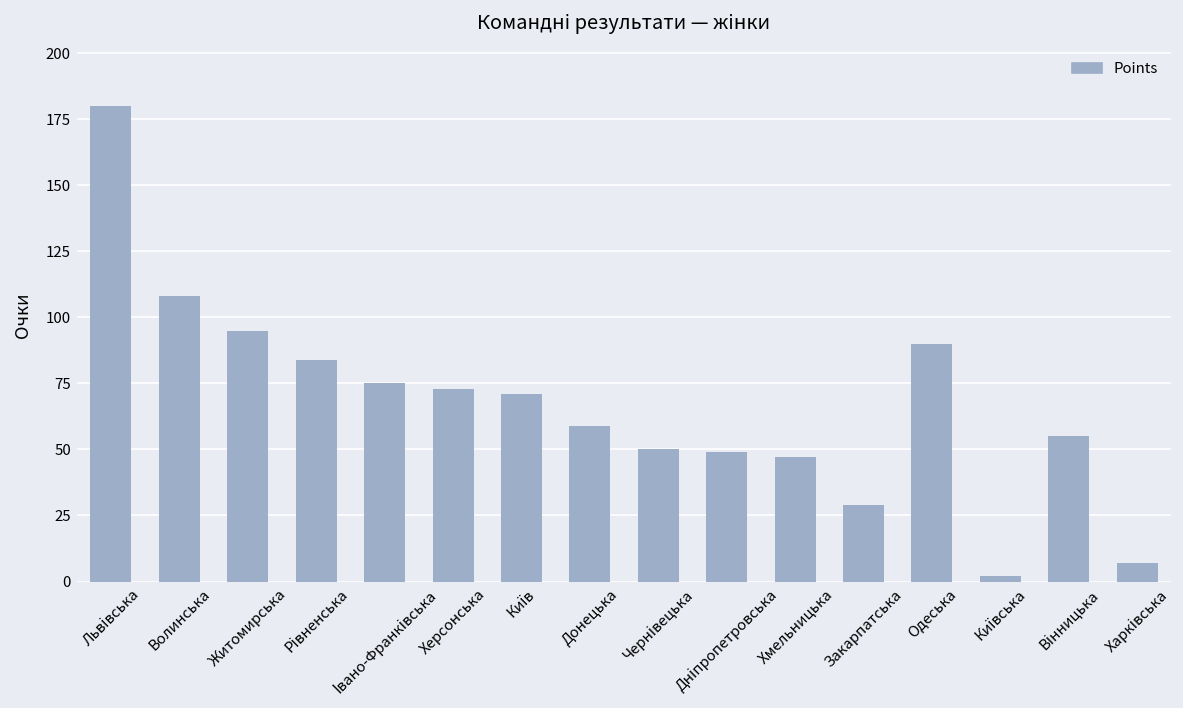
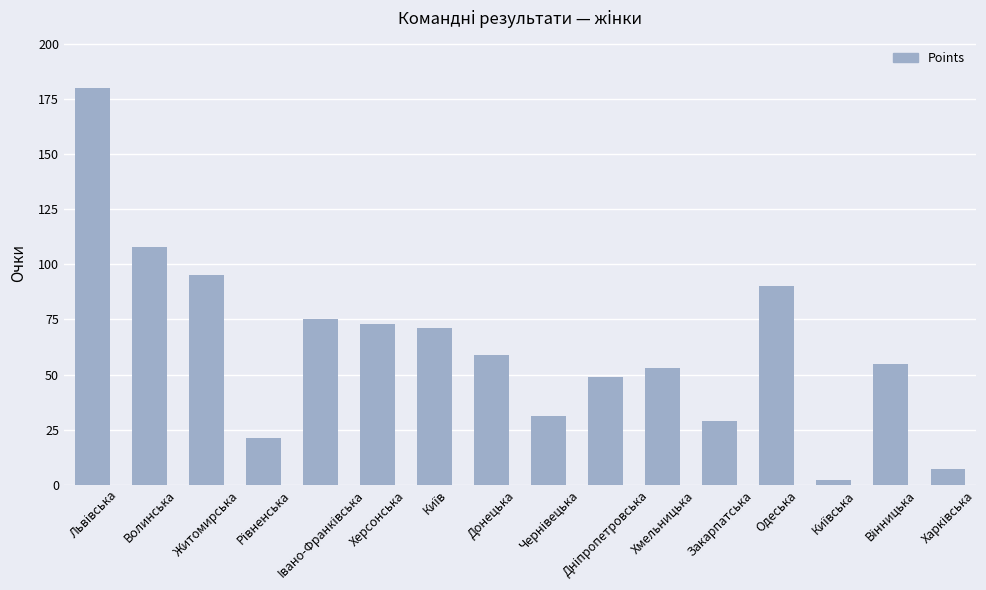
  {
    "Львівська": 180,
    "Волинська": 108,
    "Житомирська": 95,
-   "Рівненська": 84,
+   "Рівненська": 21,
    "Івано-Франківська": 75,
    "Херсонська": 73,
    "Київ": 71,
    "Донецька": 59,
-   "Чернівецька": 50,
+   "Чернівецька": 31,
    "Дніпропетровська": 49,
-   "Хмельницька": 47,
+   "Хмельницька": 53,
    "Закарпатська": 29,
    "Одеська": 90,
    "Київська": 2,
    "Вінницька": 55,
    "Харківська": 7
  }
